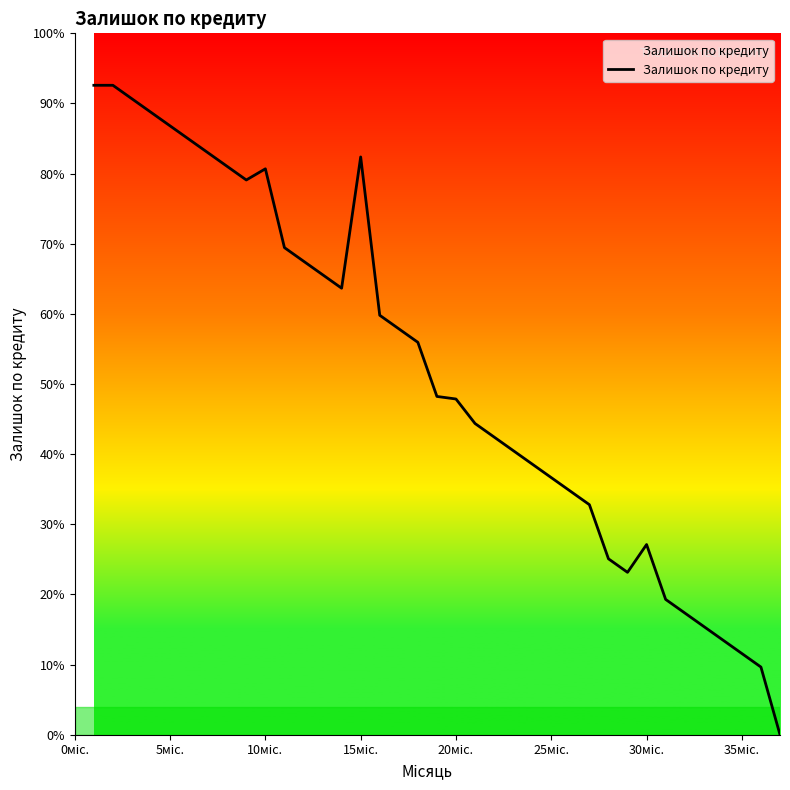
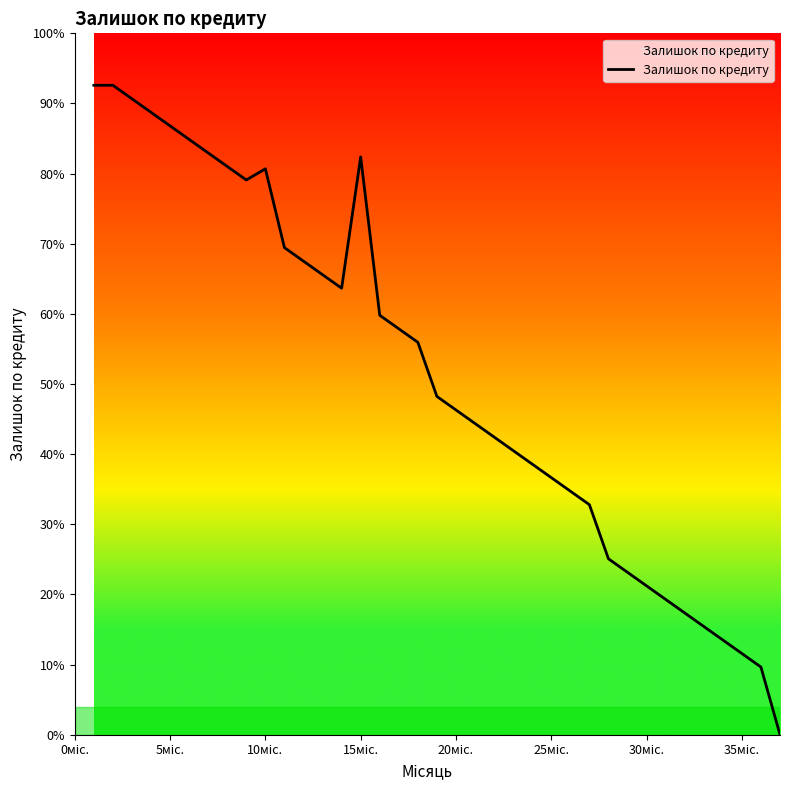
  {
    "5міс.": "87%",
    "10міс.": "81%",
    "15міс.": "82%",
-   "20міс.": "48%",
+   "20міс.": "46%",
    "25міс.": "37%",
-   "30міс.": "27%",
+   "30міс.": "21%",
    "35міс.": "12%"
  }
